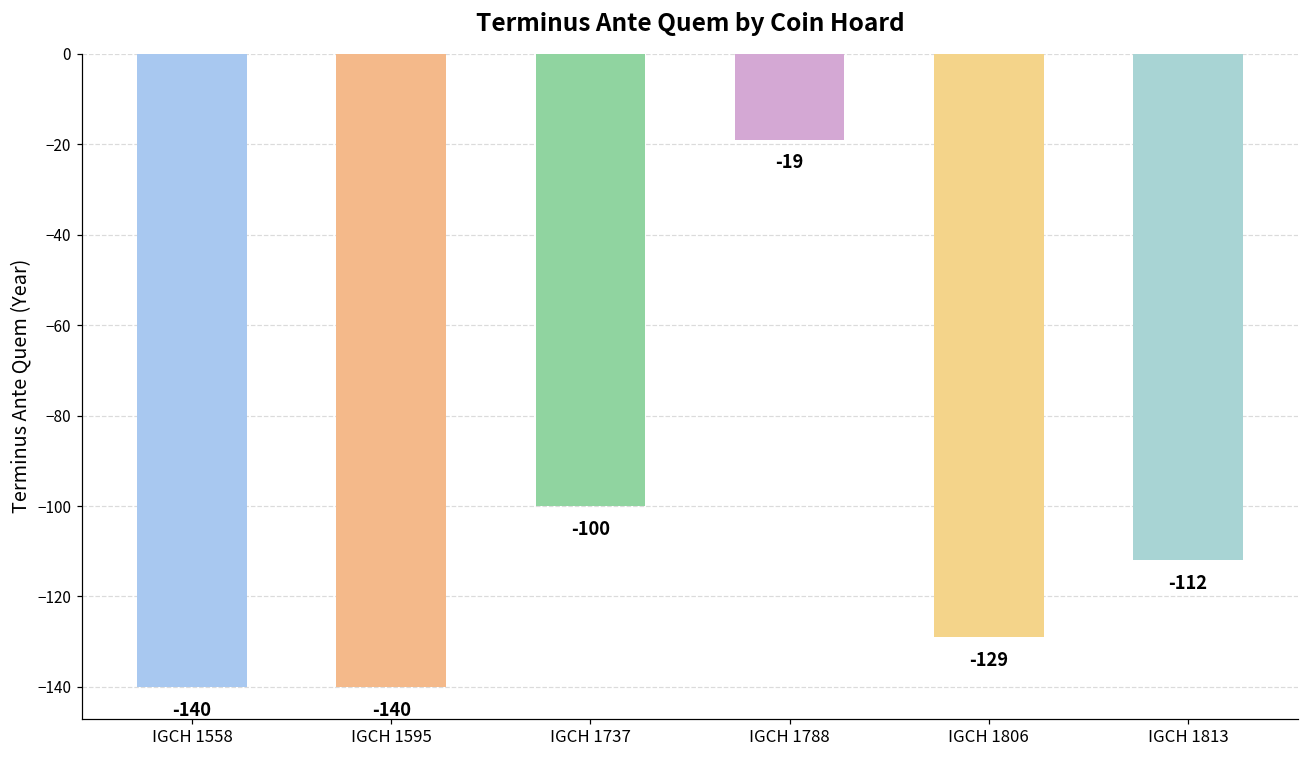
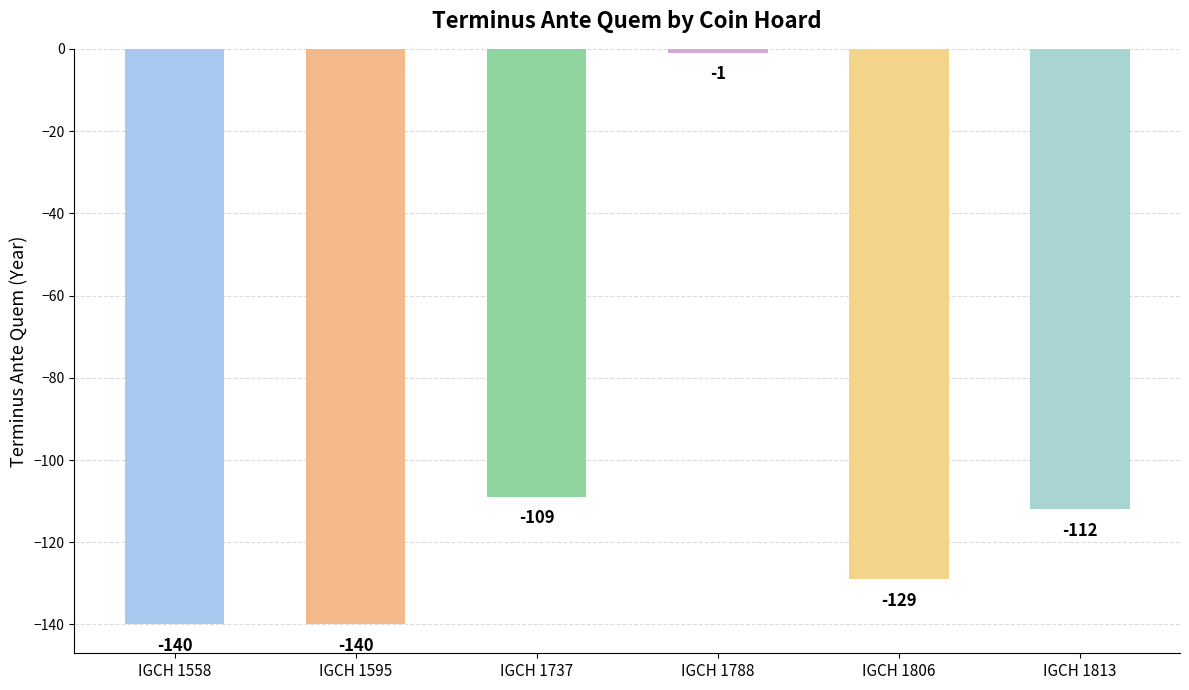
  {
    "IGCH 1558": -140,
    "IGCH 1595": -140,
-   "IGCH 1737": -100,
-   "IGCH 1788": -19,
+   "IGCH 1737": -109,
+   "IGCH 1788": -1,
    "IGCH 1806": -129,
    "IGCH 1813": -112
  }
